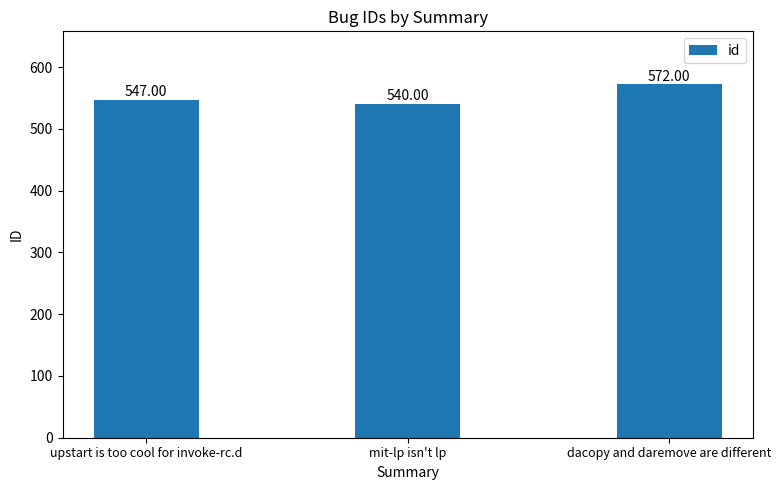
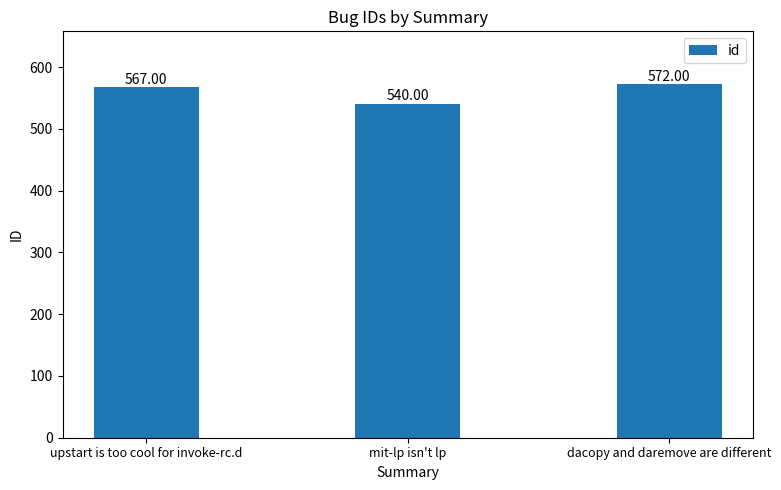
  {
-   "upstart is too cool for invoke-rc.d": 547.00,
+   "upstart is too cool for invoke-rc.d": 567.00,
    "mit-lp isn't lp": 540.00,
    "dacopy and daremove are different": 572.00
  }
